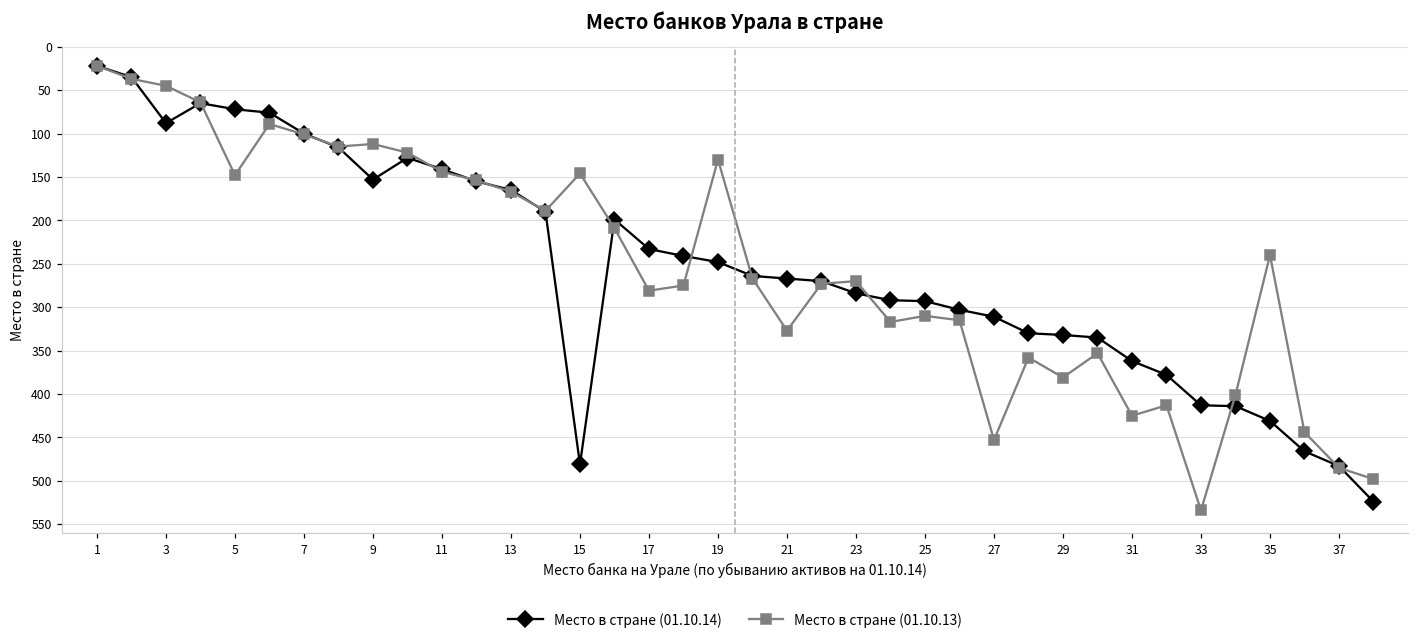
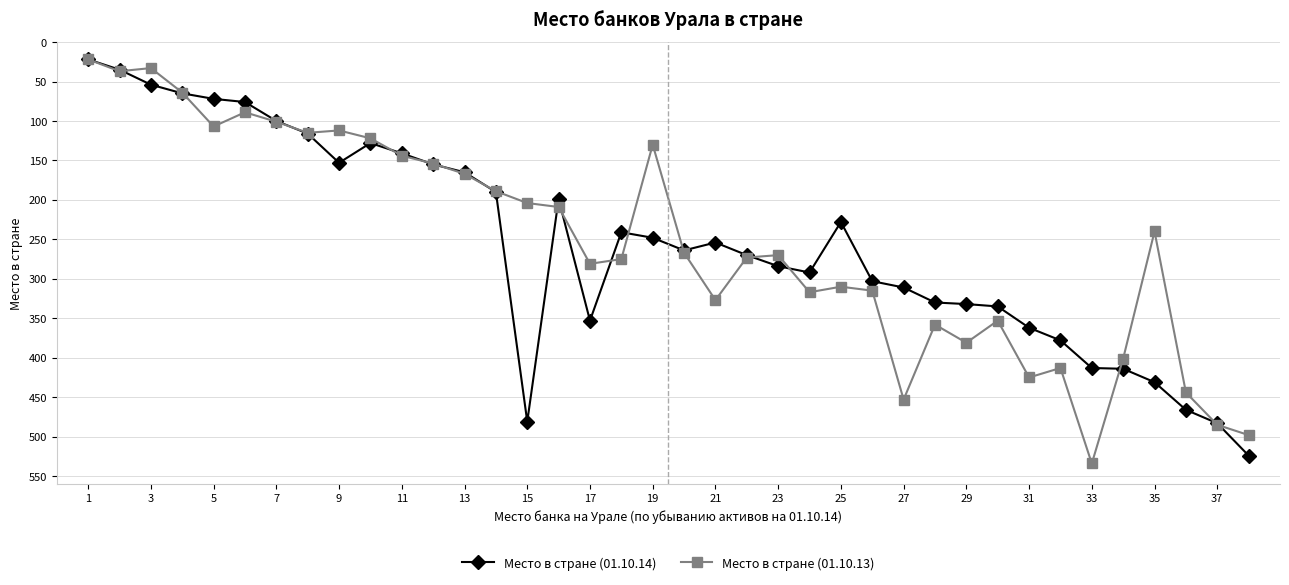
  {
    "Место в стране (01.10.14)": {
-     "3": 90,
+     "3": 50,
      "5": 70,
      "9": 150,
      "15": 480,
-     "17": 230,
+     "17": 350,
      "19": 250,
-     "21": 270,
+     "21": 250,
      "23": 280,
-     "25": 290,
+     "25": 230,
      "27": 310,
      "29": 330,
      "31": 360,
      "33": 410,
      "35": 430
    },
    "Место в стране (01.10.13)": {
-     "3": 50,
-     "5": 150,
+     "3": 30,
+     "5": 110,
      "9": 110,
-     "15": 150,
+     "15": 200,
      "17": 280,
      "19": 130,
      "21": 330,
      "23": 270,
      "25": 310,
      "27": 450,
      "29": 380,
      "31": 430,
      "33": 530,
      "35": 240
    }
  }
